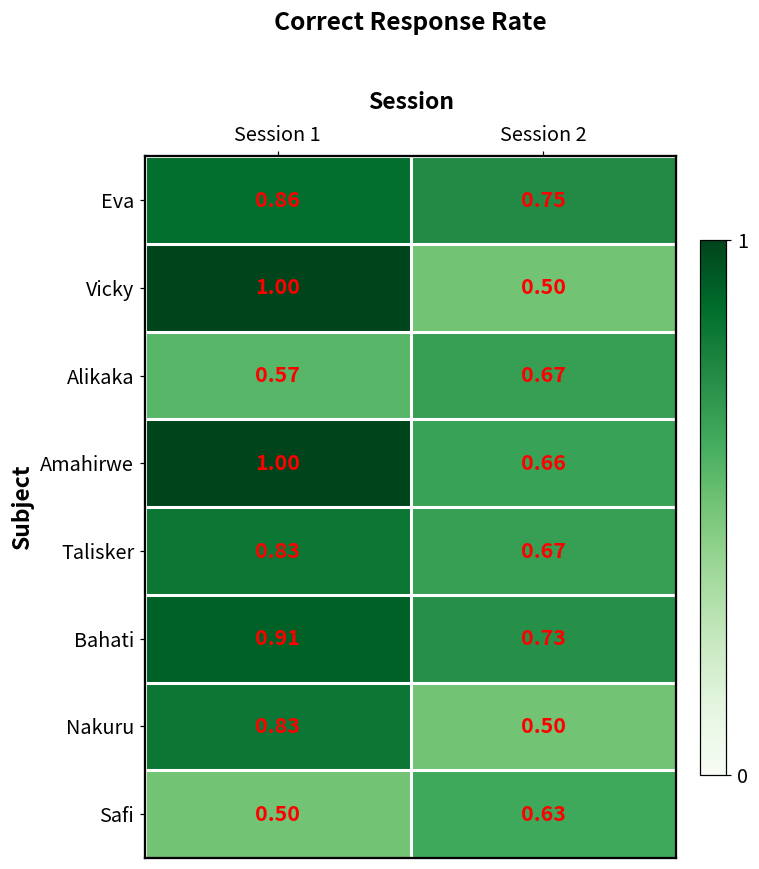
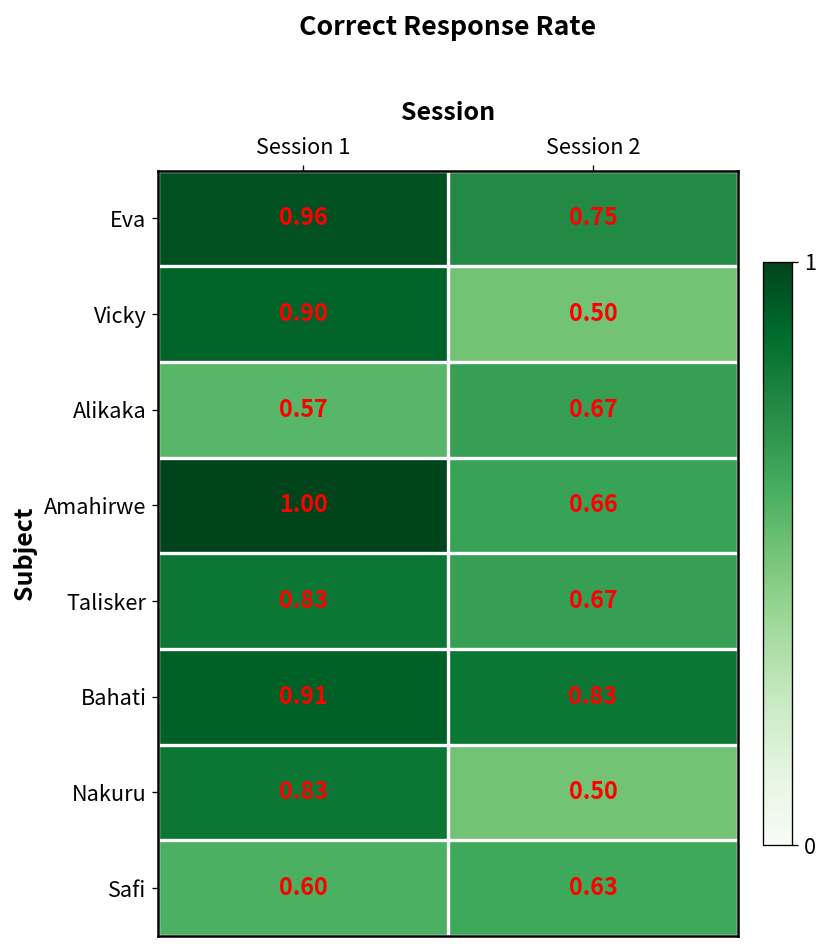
  {
    "Eva": {
-     "Session 1": 0.86,
+     "Session 1": 0.96,
      "Session 2": 0.75
    },
    "Vicky": {
-     "Session 1": 1.00,
+     "Session 1": 0.90,
      "Session 2": 0.50
    },
    "Alikaka": {
      "Session 1": 0.57,
      "Session 2": 0.67
    },
    "Amahirwe": {
      "Session 1": 1.00,
      "Session 2": 0.66
    },
    "Talisker": {
      "Session 1": 0.83,
      "Session 2": 0.67
    },
    "Bahati": {
      "Session 1": 0.91,
-     "Session 2": 0.73
+     "Session 2": 0.83
    },
    "Nakuru": {
      "Session 1": 0.83,
      "Session 2": 0.50
    },
    "Safi": {
-     "Session 1": 0.50,
+     "Session 1": 0.60,
      "Session 2": 0.63
    }
  }
